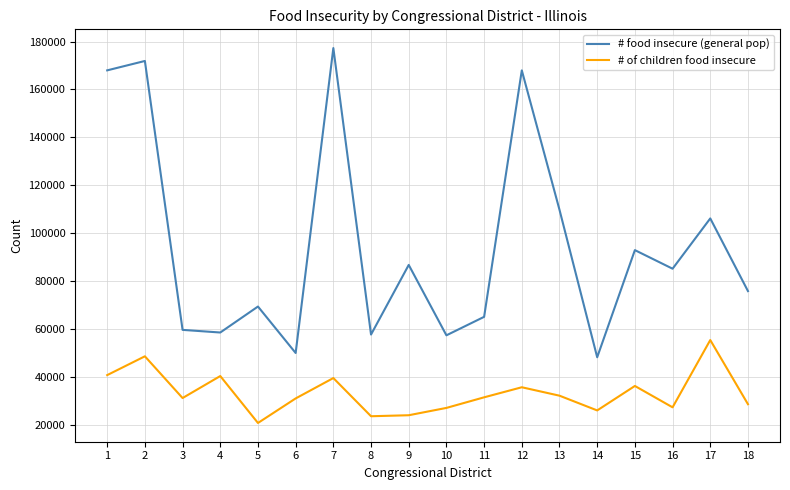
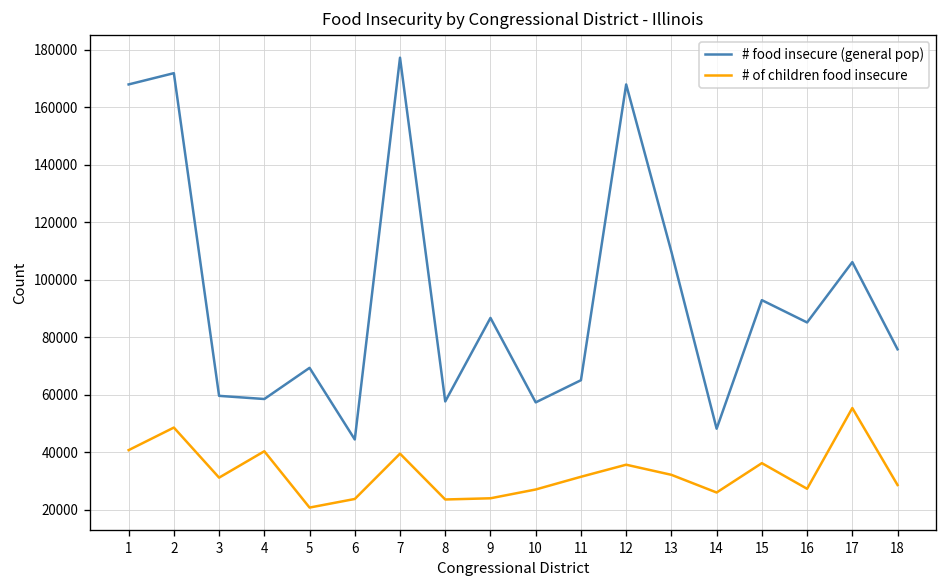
  {
    "# food insecure (general pop)": {
      "1": 168000,
      "2": 172000,
      "3": 60000,
      "4": 59000,
      "5": 69000,
-     "6": 50000,
+     "6": 44000,
      "7": 177000,
      "8": 58000,
      "9": 87000,
      "10": 57000,
      "11": 65000,
      "12": 168000,
      "13": 110000,
      "14": 48000,
      "15": 93000,
      "16": 85000,
      "17": 106000,
      "18": 76000
    },
    "# of children food insecure": {
      "1": 41000,
      "2": 49000,
      "3": 31000,
      "4": 40000,
      "5": 21000,
-     "6": 31000,
+     "6": 24000,
      "7": 40000,
      "8": 24000,
      "9": 24000,
      "10": 27000,
      "11": 32000,
      "12": 36000,
      "13": 32000,
      "14": 26000,
      "15": 36000,
      "16": 27000,
      "17": 55000,
      "18": 29000
    }
  }
